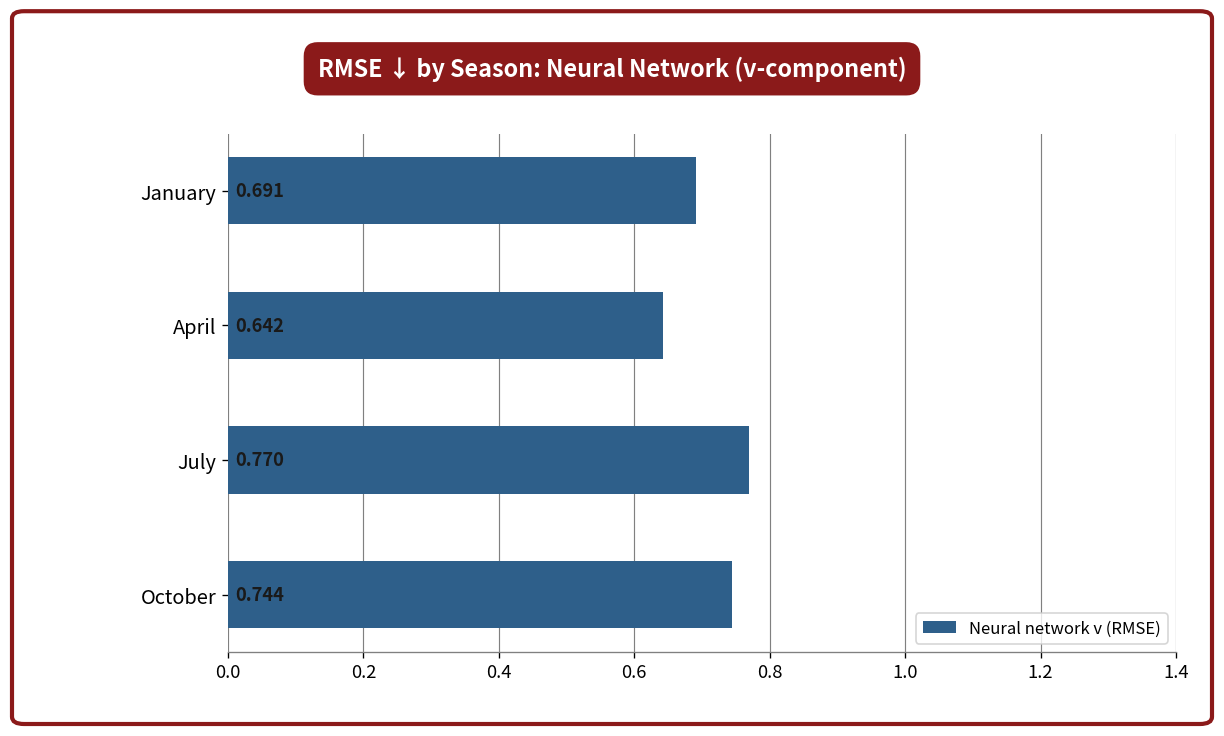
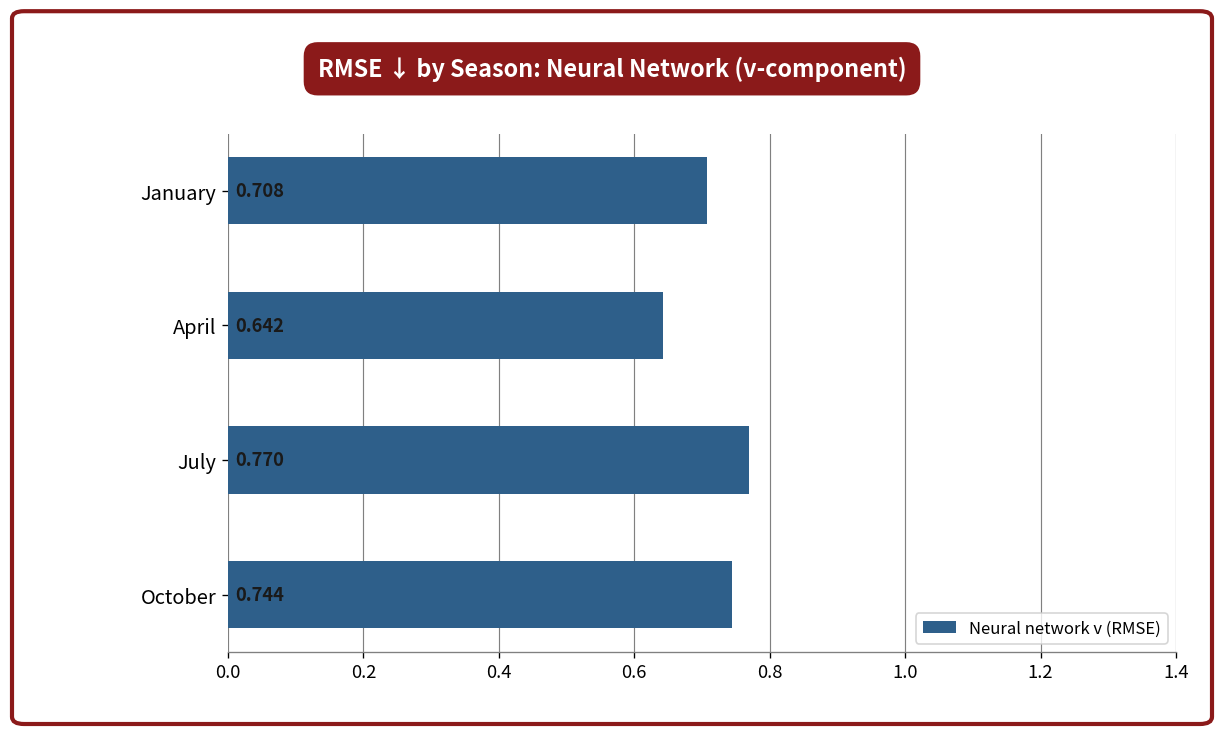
  {
-   "January": 0.691,
+   "January": 0.708,
    "April": 0.642,
    "July": 0.770,
    "October": 0.744
  }
